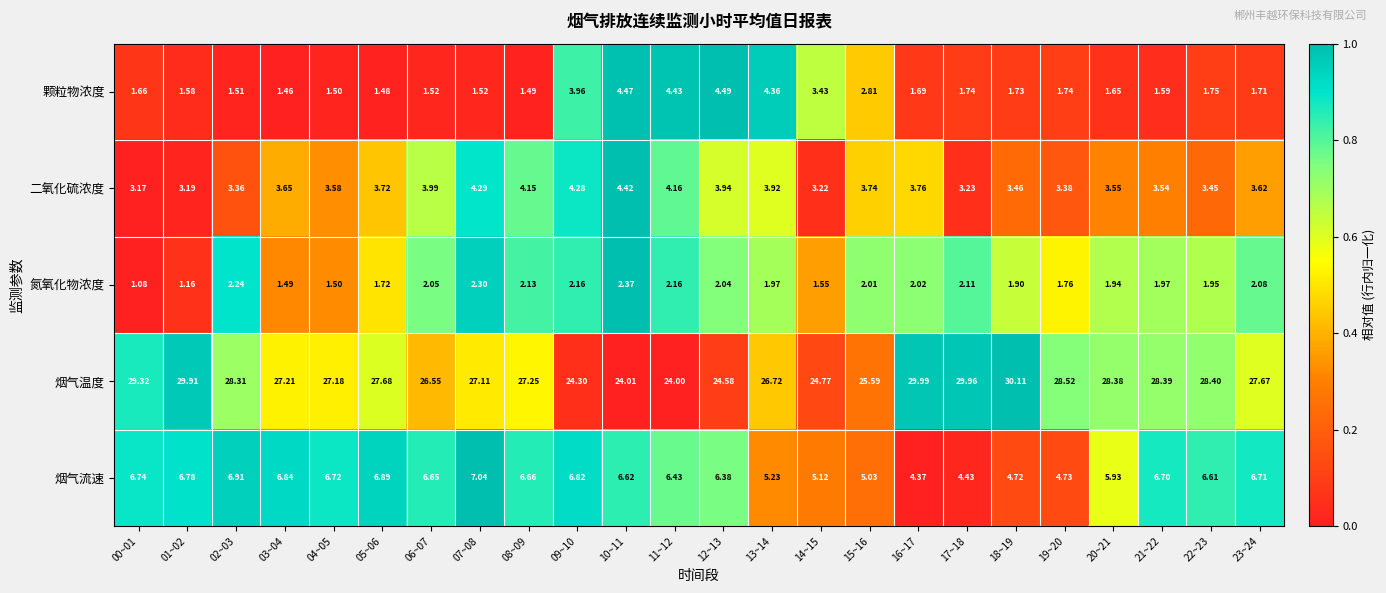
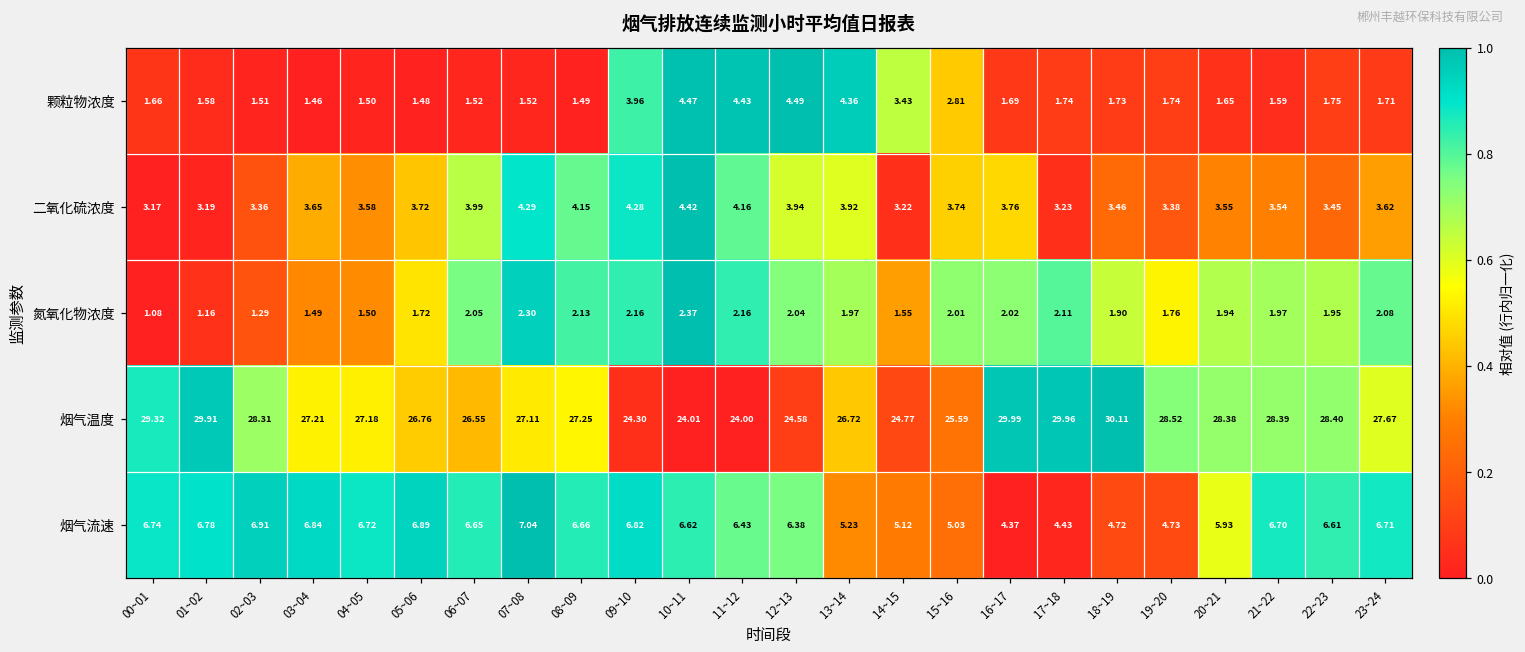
  {
    "颗粒物浓度": {
      "00~01": 1.66,
      "01~02": 1.58,
      "02~03": 1.51,
      "03~04": 1.46,
      "04~05": 1.50,
      "05~06": 1.48,
      "06~07": 1.52,
      "07~08": 1.52,
      "08~09": 1.49,
      "09~10": 3.96,
      "10~11": 4.47,
      "11~12": 4.43,
      "12~13": 4.49,
      "13~14": 4.36,
      "14~15": 3.43,
      "15~16": 2.81,
      "16~17": 1.69,
      "17~18": 1.74,
      "18~19": 1.73,
      "19~20": 1.74,
      "20~21": 1.65,
      "21~22": 1.59,
      "22~23": 1.75,
      "23~24": 1.71
    },
    "二氧化硫浓度": {
      "00~01": 3.17,
      "01~02": 3.19,
      "02~03": 3.36,
      "03~04": 3.65,
      "04~05": 3.58,
      "05~06": 3.72,
      "06~07": 3.99,
      "07~08": 4.29,
      "08~09": 4.15,
      "09~10": 4.28,
      "10~11": 4.42,
      "11~12": 4.16,
      "12~13": 3.94,
      "13~14": 3.92,
      "14~15": 3.22,
      "15~16": 3.74,
      "16~17": 3.76,
      "17~18": 3.23,
      "18~19": 3.46,
      "19~20": 3.38,
      "20~21": 3.55,
      "21~22": 3.54,
      "22~23": 3.45,
      "23~24": 3.62
    },
    "氮氧化物浓度": {
      "00~01": 1.08,
      "01~02": 1.16,
-     "02~03": 2.24,
+     "02~03": 1.29,
      "03~04": 1.49,
      "04~05": 1.50,
      "05~06": 1.72,
      "06~07": 2.05,
      "07~08": 2.30,
      "08~09": 2.13,
      "09~10": 2.16,
      "10~11": 2.37,
      "11~12": 2.16,
      "12~13": 2.04,
      "13~14": 1.97,
      "14~15": 1.55,
      "15~16": 2.01,
      "16~17": 2.02,
      "17~18": 2.11,
      "18~19": 1.90,
      "19~20": 1.76,
      "20~21": 1.94,
      "21~22": 1.97,
      "22~23": 1.95,
      "23~24": 2.08
    },
    "烟气温度": {
      "00~01": 29.32,
      "01~02": 29.91,
      "02~03": 28.31,
      "03~04": 27.21,
      "04~05": 27.18,
-     "05~06": 27.68,
+     "05~06": 26.76,
      "06~07": 26.55,
      "07~08": 27.11,
      "08~09": 27.25,
      "09~10": 24.30,
      "10~11": 24.01,
      "11~12": 24.00,
      "12~13": 24.58,
      "13~14": 26.72,
      "14~15": 24.77,
      "15~16": 25.59,
      "16~17": 29.99,
      "17~18": 29.96,
      "18~19": 30.11,
      "19~20": 28.52,
      "20~21": 28.38,
      "21~22": 28.39,
      "22~23": 28.40,
      "23~24": 27.67
    },
    "烟气流速": {
      "00~01": 6.74,
      "01~02": 6.78,
      "02~03": 6.91,
      "03~04": 6.84,
      "04~05": 6.72,
      "05~06": 6.89,
      "06~07": 6.65,
      "07~08": 7.04,
      "08~09": 6.66,
      "09~10": 6.82,
      "10~11": 6.62,
      "11~12": 6.43,
      "12~13": 6.38,
      "13~14": 5.23,
      "14~15": 5.12,
      "15~16": 5.03,
      "16~17": 4.37,
      "17~18": 4.43,
      "18~19": 4.72,
      "19~20": 4.73,
      "20~21": 5.93,
      "21~22": 6.70,
      "22~23": 6.61,
      "23~24": 6.71
    }
  }
